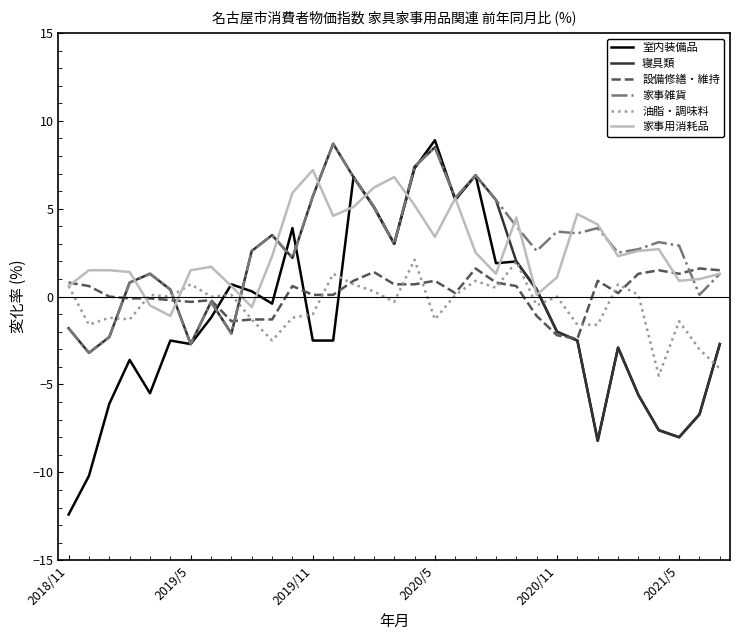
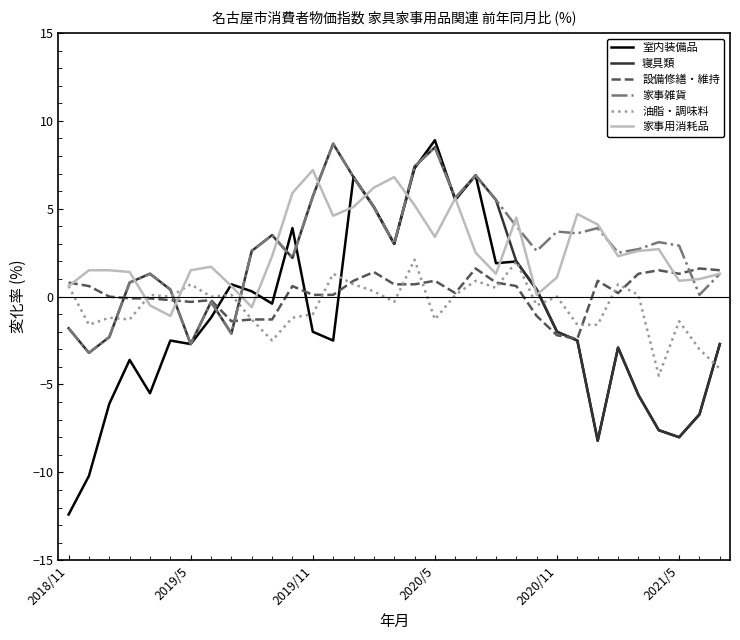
  {
    "室内装備品": {
      "2018/11": -12.4,
-     "2019/11": -2.5,
+     "2019/11": -2.0,
      "2020/5": 8.9
    }
  }
